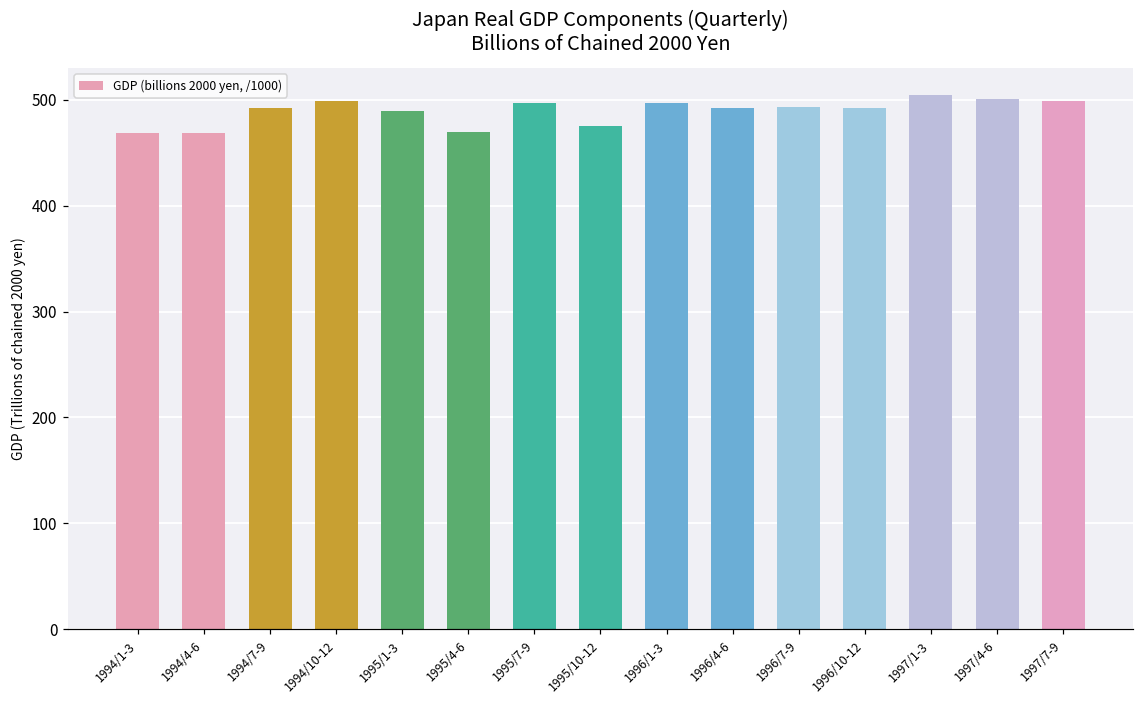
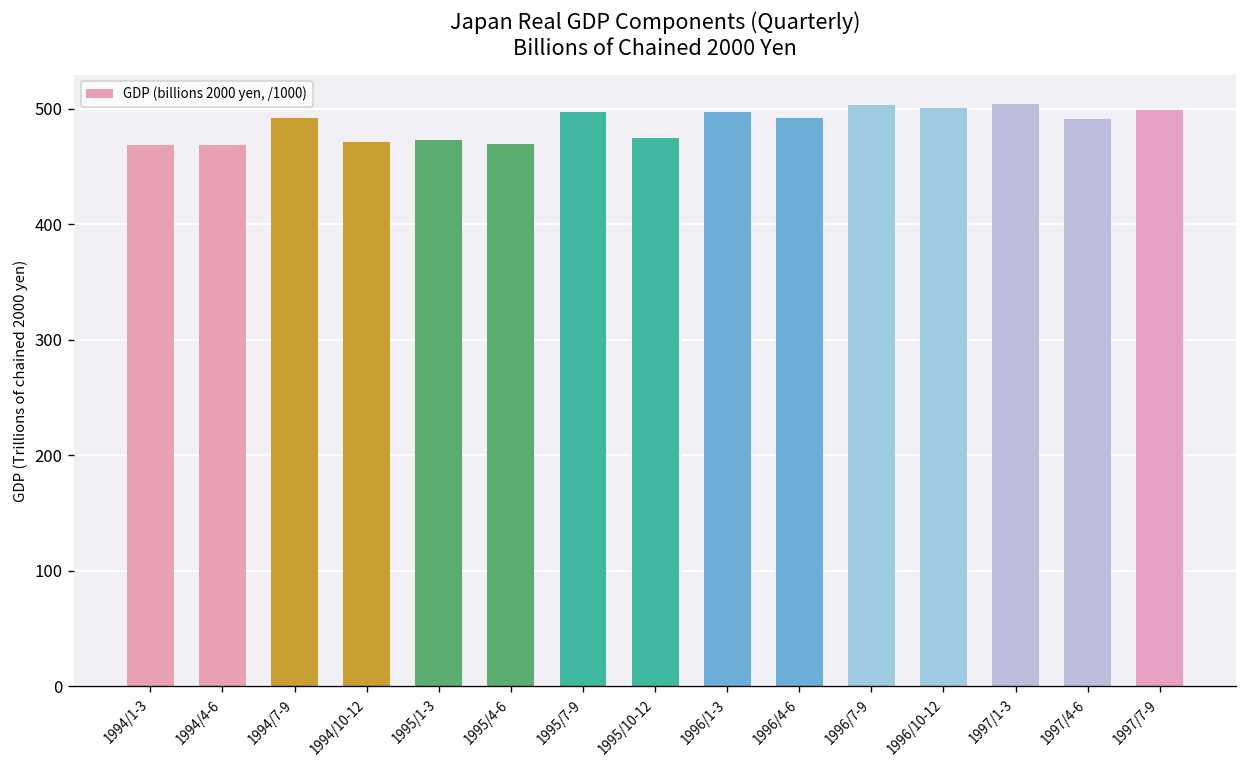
  {
    "1994/1-3": 470,
    "1994/4-6": 470,
    "1994/7-9": 490,
-   "1994/10-12": 500,
-   "1995/1-3": 490,
+   "1994/10-12": 470,
+   "1995/1-3": 470,
    "1995/4-6": 470,
    "1995/7-9": 500,
    "1995/10-12": 480,
    "1996/1-3": 500,
    "1996/4-6": 490,
-   "1996/7-9": 490,
-   "1996/10-12": 490,
+   "1996/7-9": 500,
+   "1996/10-12": 500,
    "1997/1-3": 500,
-   "1997/4-6": 500,
+   "1997/4-6": 490,
    "1997/7-9": 500
  }
